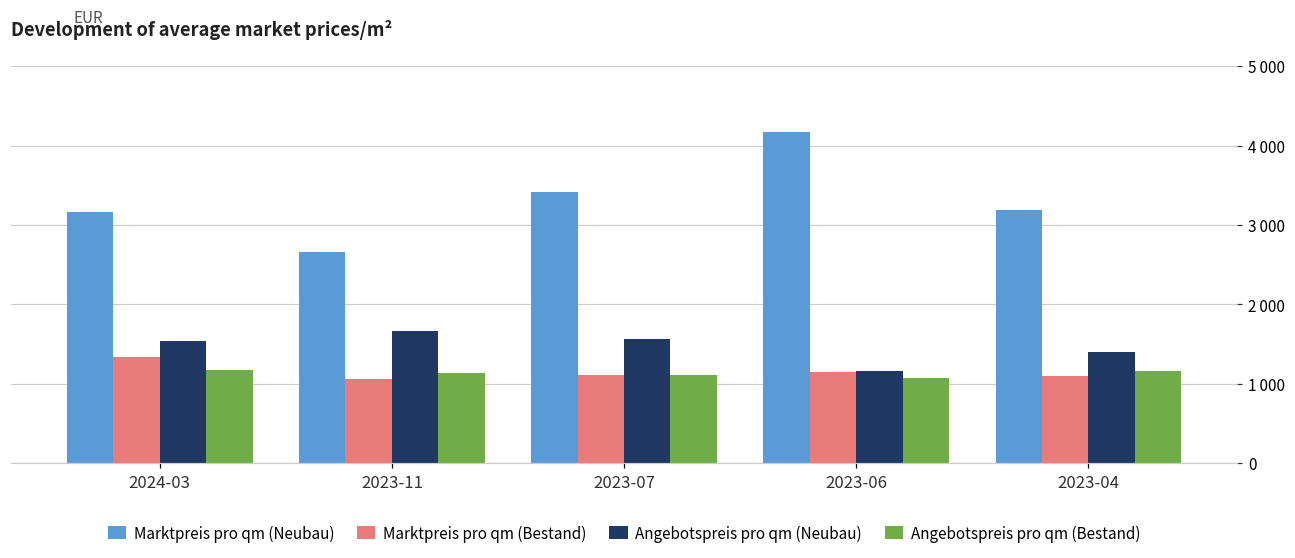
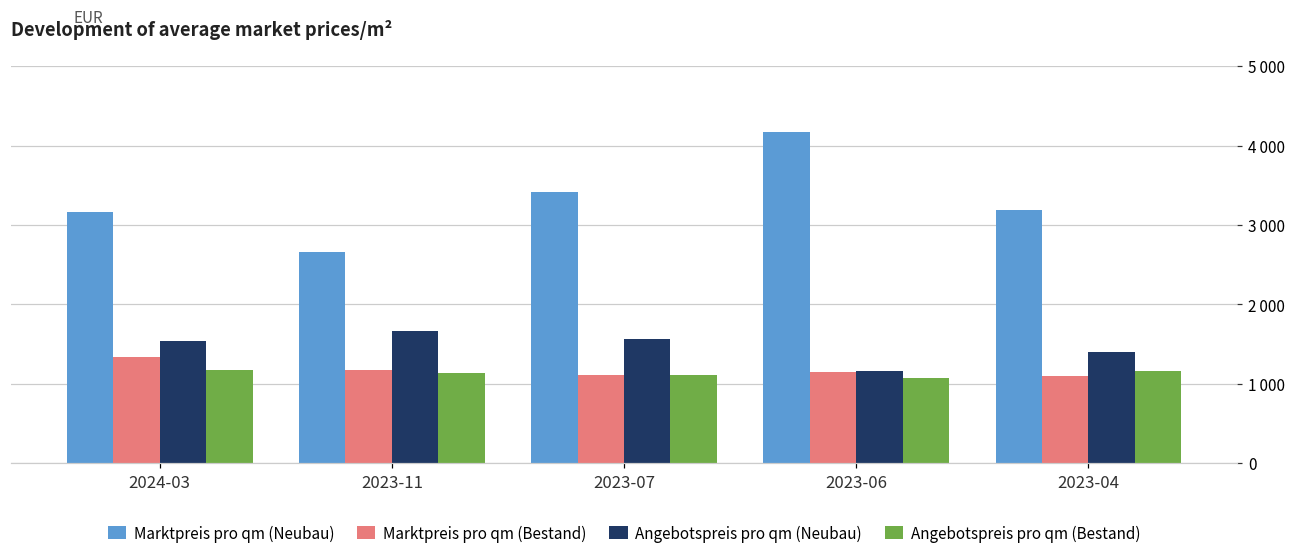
  {
    "Marktpreis pro qm (Neubau)": {
      "2024-03": 3200,
      "2023-11": 2700,
      "2023-07": 3400,
      "2023-06": 4200,
      "2023-04": 3200
    },
    "Marktpreis pro qm (Bestand)": {
      "2024-03": 1300,
-     "2023-11": 1100,
+     "2023-11": 1200,
      "2023-07": 1100,
      "2023-06": 1200,
      "2023-04": 1100
    },
    "Angebotspreis pro qm (Neubau)": {
      "2024-03": 1500,
      "2023-11": 1700,
      "2023-07": 1600,
      "2023-06": 1200,
      "2023-04": 1400
    },
    "Angebotspreis pro qm (Bestand)": {
      "2024-03": 1200,
      "2023-11": 1100,
      "2023-07": 1100,
      "2023-06": 1100,
      "2023-04": 1200
    }
  }
